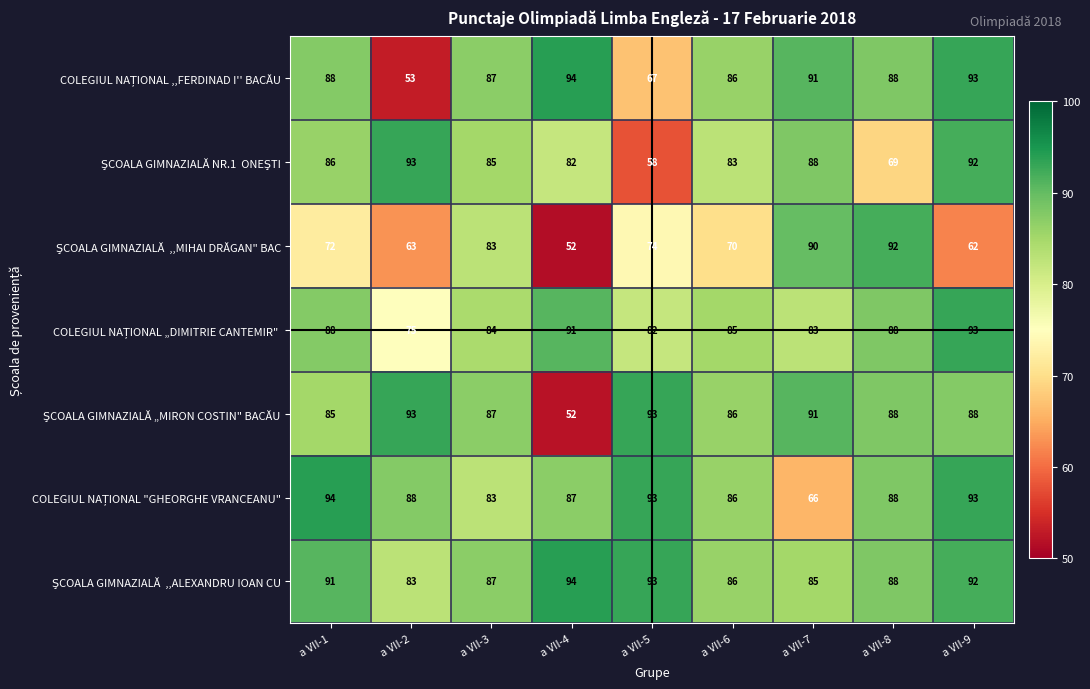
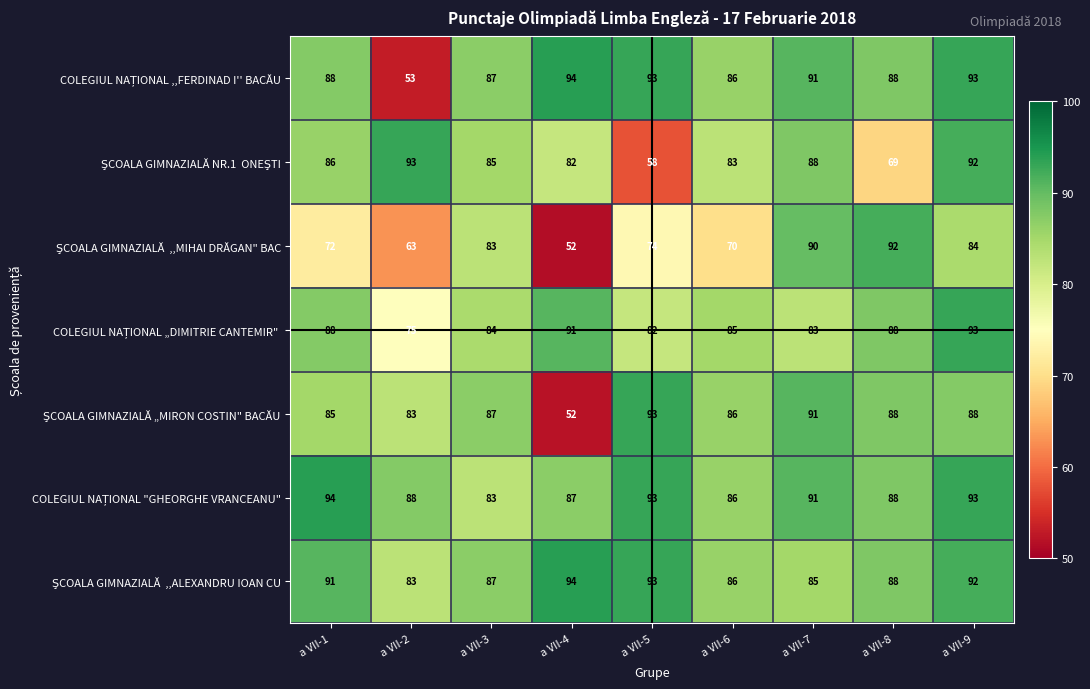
  {
    "COLEGIUL NAȚIONAL ,,FERDINAD I'' BACĂU": {
      "a VII-1": 88,
      "a VII-2": 53,
      "a VII-3": 87,
      "a VII-4": 94,
-     "a VII-5": 67,
+     "a VII-5": 93,
      "a VII-6": 86,
      "a VII-7": 91,
      "a VII-8": 88,
      "a VII-9": 93
    },
    "ŞCOALA GIMNAZIALĂ NR.1 ONEŞTI": {
      "a VII-1": 86,
      "a VII-2": 93,
      "a VII-3": 85,
      "a VII-4": 82,
      "a VII-5": 58,
      "a VII-6": 83,
      "a VII-7": 88,
      "a VII-8": 69,
      "a VII-9": 92
    },
    "ŞCOALA GIMNAZIALĂ ,,MIHAI DRĂGAN\" BAC": {
      "a VII-1": 72,
      "a VII-2": 63,
      "a VII-3": 83,
      "a VII-4": 52,
      "a VII-5": 74,
      "a VII-6": 70,
      "a VII-7": 90,
      "a VII-8": 92,
-     "a VII-9": 62
+     "a VII-9": 84
    },
    "COLEGIUL NAȚIONAL „DIMITRIE CANTEMIR\"": {
      "a VII-1": 88,
      "a VII-2": 75,
      "a VII-3": 84,
      "a VII-4": 91,
      "a VII-5": 82,
      "a VII-6": 85,
      "a VII-7": 83,
      "a VII-8": 88,
      "a VII-9": 93
    },
    "ŞCOALA GIMNAZIALĂ „MIRON COSTIN\" BACĂU": {
      "a VII-1": 85,
-     "a VII-2": 93,
+     "a VII-2": 83,
      "a VII-3": 87,
      "a VII-4": 52,
      "a VII-5": 93,
      "a VII-6": 86,
      "a VII-7": 91,
      "a VII-8": 88,
      "a VII-9": 88
    },
    "COLEGIUL NAȚIONAL \"GHEORGHE VRANCEANU\"": {
      "a VII-1": 94,
      "a VII-2": 88,
      "a VII-3": 83,
      "a VII-4": 87,
      "a VII-5": 93,
      "a VII-6": 86,
-     "a VII-7": 66,
+     "a VII-7": 91,
      "a VII-8": 88,
      "a VII-9": 93
    },
    "ŞCOALA GIMNAZIALĂ ,,ALEXANDRU IOAN CU": {
      "a VII-1": 91,
      "a VII-2": 83,
      "a VII-3": 87,
      "a VII-4": 94,
      "a VII-5": 93,
      "a VII-6": 86,
      "a VII-7": 85,
      "a VII-8": 88,
      "a VII-9": 92
    }
  }
